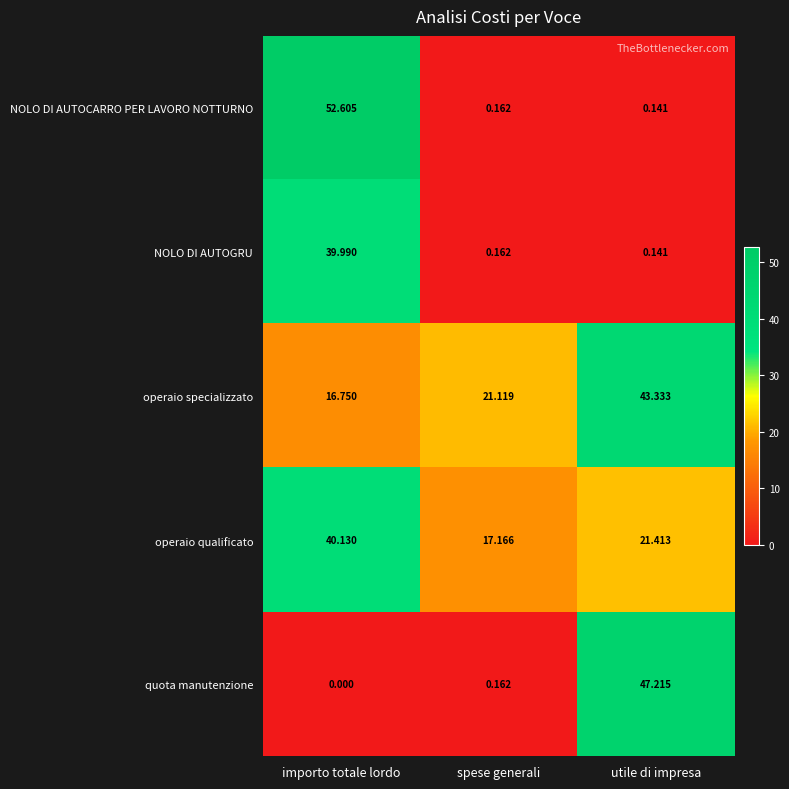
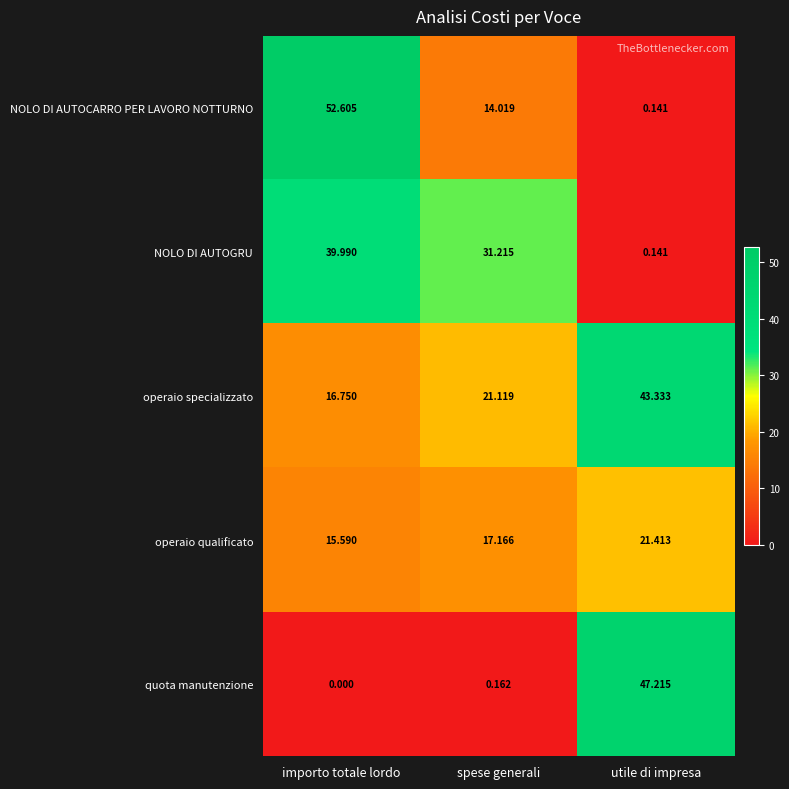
  {
    "NOLO DI AUTOCARRO PER LAVORO NOTTURNO": {
      "importo totale lordo": 52.605,
-     "spese generali": 0.162
+     "spese generali": 14.019
    },
    "NOLO DI AUTOGRU": {
      "importo totale lordo": 39.990,
-     "spese generali": 0.162,
+     "spese generali": 31.215,
      "utile di impresa": 0.141
    },
    "operaio specializzato": {
      "importo totale lordo": 16.750,
      "spese generali": 21.119,
      "utile di impresa": 43.333
    },
    "operaio qualificato": {
-     "importo totale lordo": 40.130,
+     "importo totale lordo": 15.590,
      "spese generali": 17.166,
      "utile di impresa": 21.413
    },
    "quota manutenzione": {
      "importo totale lordo": 0.000,
      "spese generali": 0.162,
      "utile di impresa": 47.215
    }
  }
